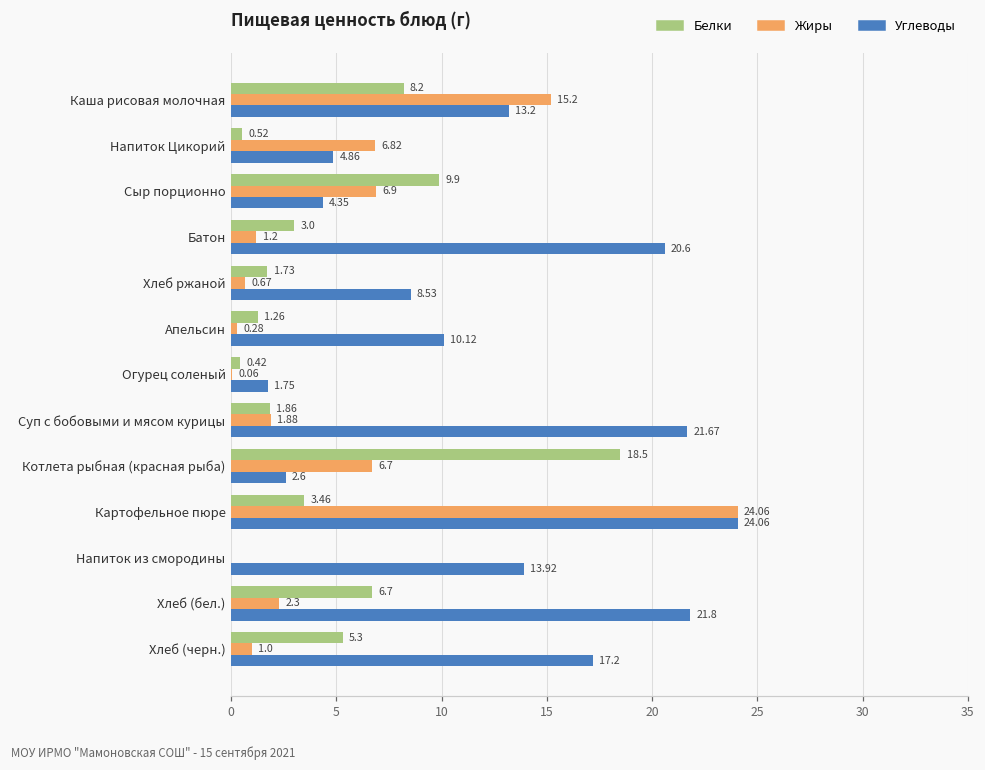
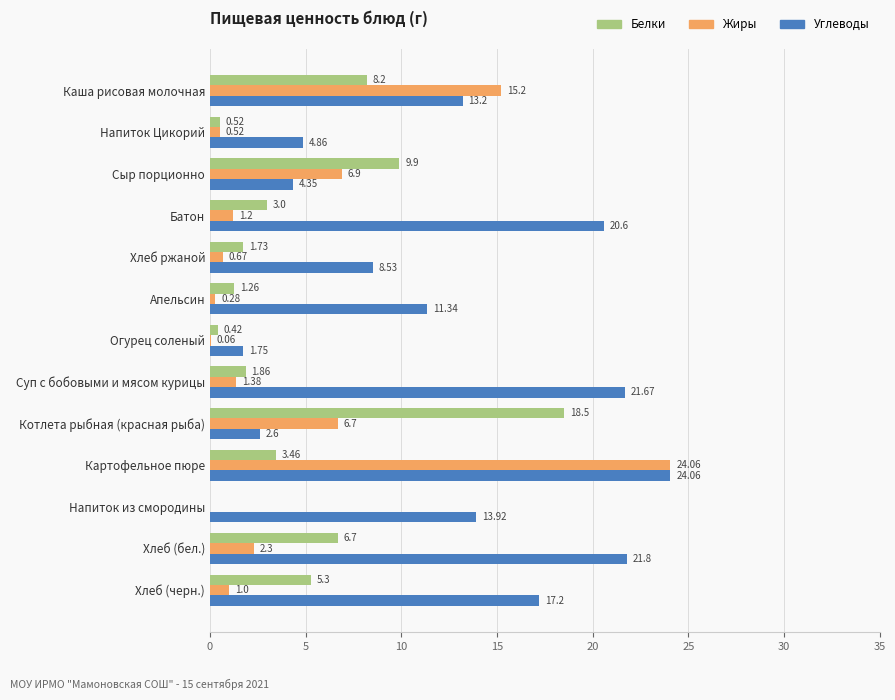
  {
    "Белки": {
      "Каша рисовая молочная": 8.2,
      "Напиток Цикорий": 0.52,
      "Сыр порционно": 9.9,
      "Батон": 3.0,
      "Хлеб ржаной": 1.73,
      "Апельсин": 1.26,
      "Огурец соленый": 0.42,
      "Суп с бобовыми и мясом курицы": 1.86,
      "Котлета рыбная (красная рыба)": 18.5,
      "Картофельное пюре": 3.46,
      "Хлеб (бел.)": 6.7,
      "Хлеб (черн.)": 5.3
    },
    "Жиры": {
      "Каша рисовая молочная": 15.2,
-     "Напиток Цикорий": 6.82,
+     "Напиток Цикорий": 0.52,
      "Сыр порционно": 6.9,
      "Батон": 1.2,
      "Хлеб ржаной": 0.67,
      "Апельсин": 0.28,
      "Огурец соленый": 0.06,
-     "Суп с бобовыми и мясом курицы": 1.88,
+     "Суп с бобовыми и мясом курицы": 1.38,
      "Котлета рыбная (красная рыба)": 6.7,
      "Картофельное пюре": 24.06,
      "Хлеб (бел.)": 2.3,
      "Хлеб (черн.)": 1.0
    },
    "Углеводы": {
      "Каша рисовая молочная": 13.2,
      "Напиток Цикорий": 4.86,
      "Сыр порционно": 4.35,
      "Батон": 20.6,
      "Хлеб ржаной": 8.53,
-     "Апельсин": 10.12,
+     "Апельсин": 11.34,
      "Огурец соленый": 1.75,
      "Суп с бобовыми и мясом курицы": 21.67,
      "Котлета рыбная (красная рыба)": 2.6,
      "Картофельное пюре": 24.06,
      "Напиток из смородины": 13.92,
      "Хлеб (бел.)": 21.8,
      "Хлеб (черн.)": 17.2
    }
  }
